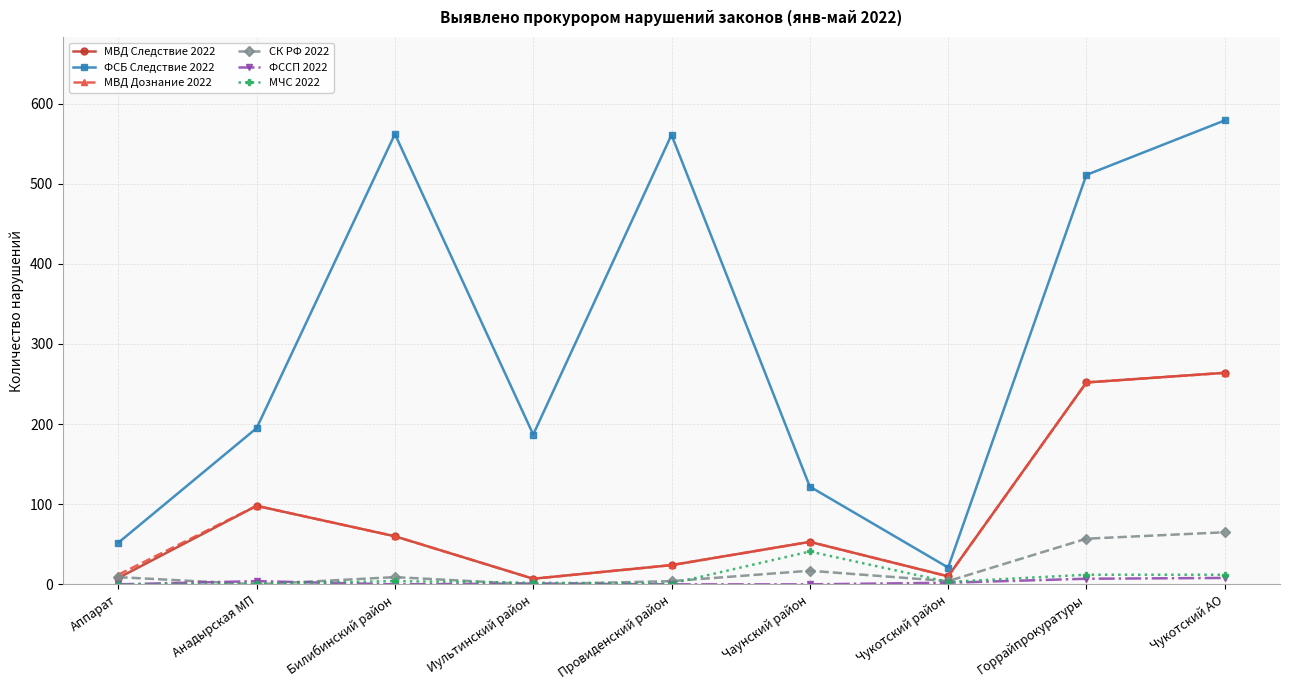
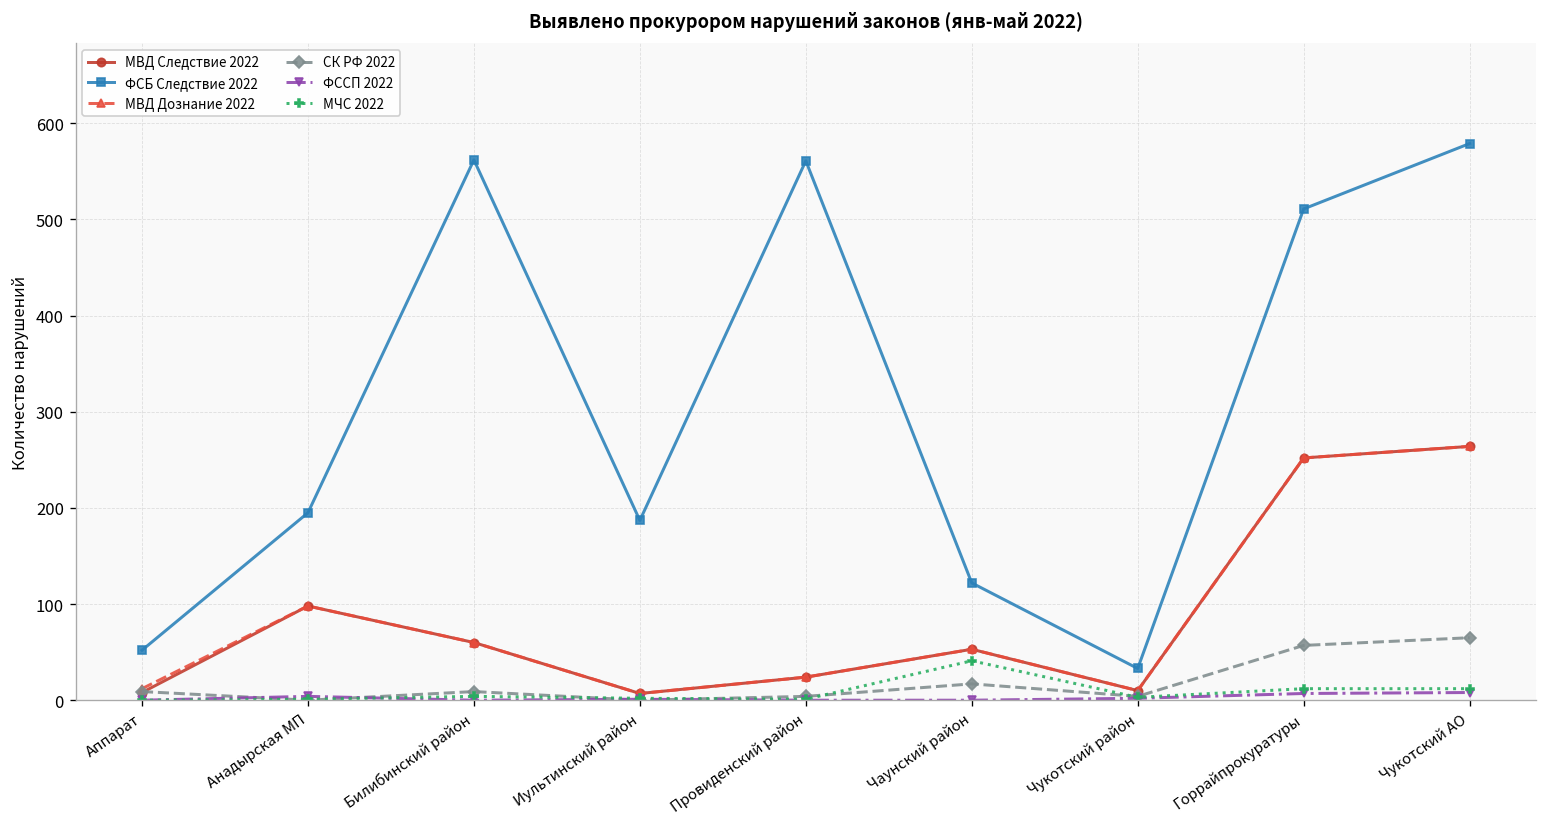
  {
    "ФСБ Следствие 2022": {
      "Аппарат": 50,
      "Анадырская МП": 200,
      "Билибинский район": 560,
      "Иультинский район": 190,
      "Провиденский район": 560,
      "Чаунский район": 120,
-     "Чукотский район": 20,
+     "Чукотский район": 30,
      "Горрайпрокуратуры": 510,
      "Чукотский АО": 580
    },
    "СК РФ 2022": {
      "Билибинский район": 10,
      "Чаунский район": 20,
      "Горрайпрокуратуры": 60,
      "Чукотский АО": 70
    },
    "ФССП 2022": {
      "Билибинский район": 0,
      "Чаунский район": 0,
      "Горрайпрокуратуры": 10,
      "Чукотский АО": 10
    },
    "МЧС 2022": {
      "Билибинский район": 0,
      "Чаунский район": 40,
      "Горрайпрокуратуры": 10,
      "Чукотский АО": 10
    }
  }
